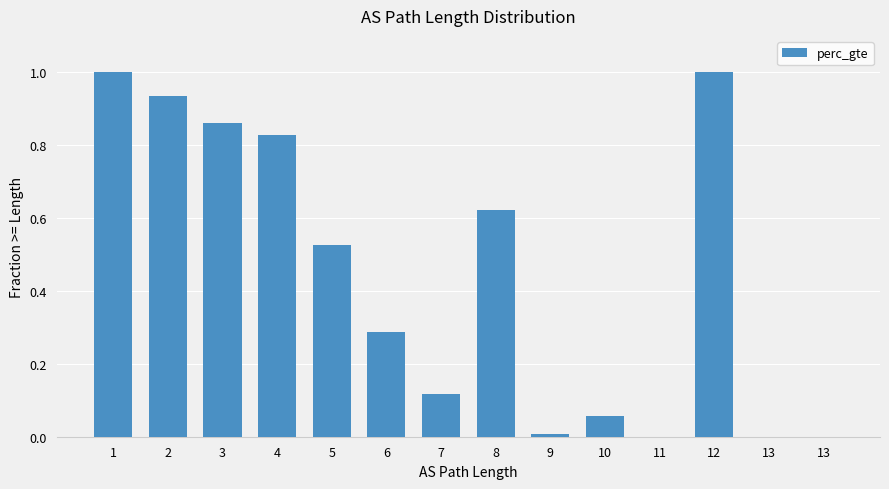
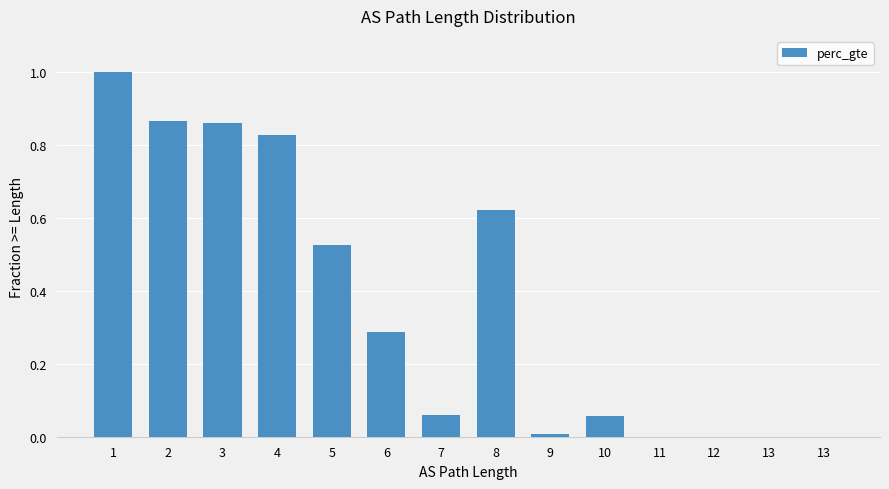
  {
    "1": 1.00,
-   "2": 0.94,
+   "2": 0.87,
    "3": 0.86,
    "4": 0.83,
    "5": 0.53,
    "6": 0.29,
-   "7": 0.12,
+   "7": 0.06,
    "8": 0.62,
    "9": 0.01,
    "10": 0.06,
-   "12": 1
+   "12": 0
  }
